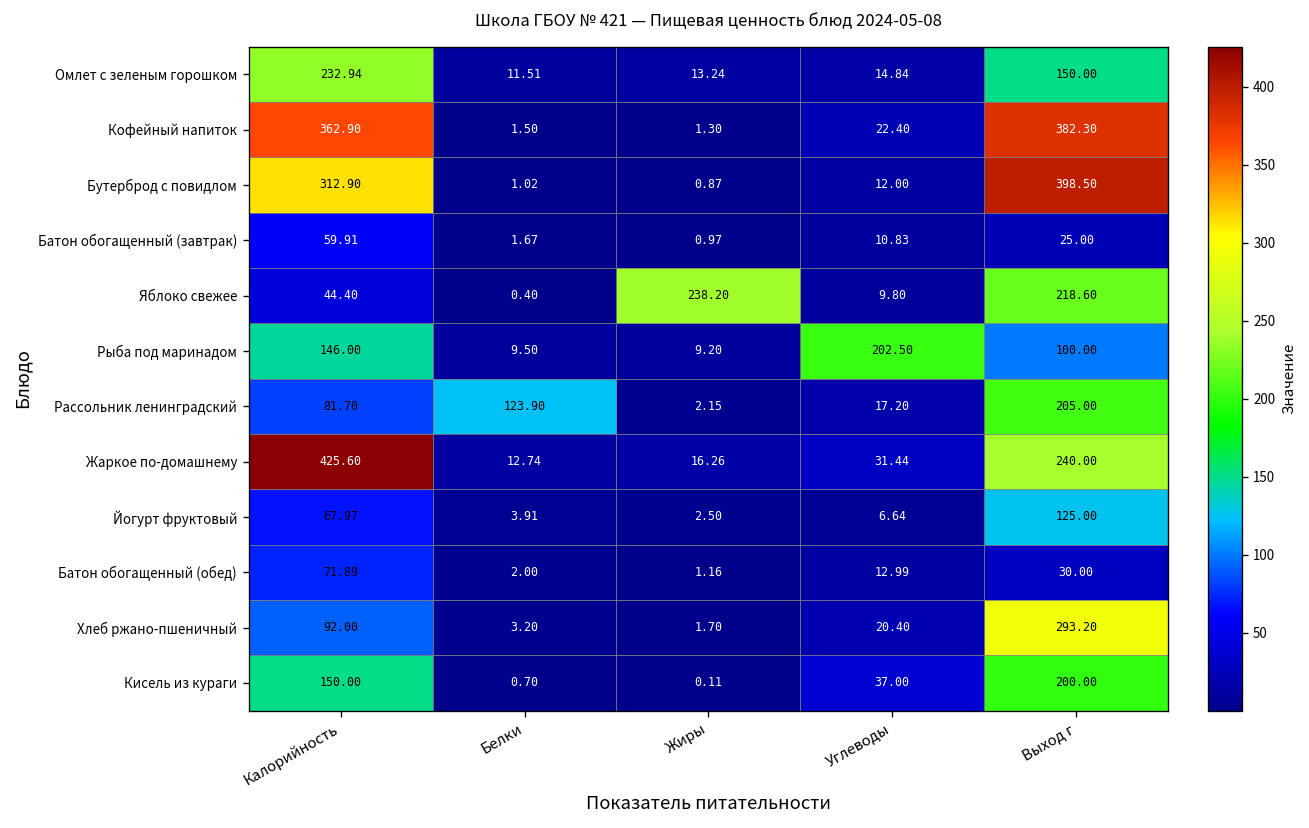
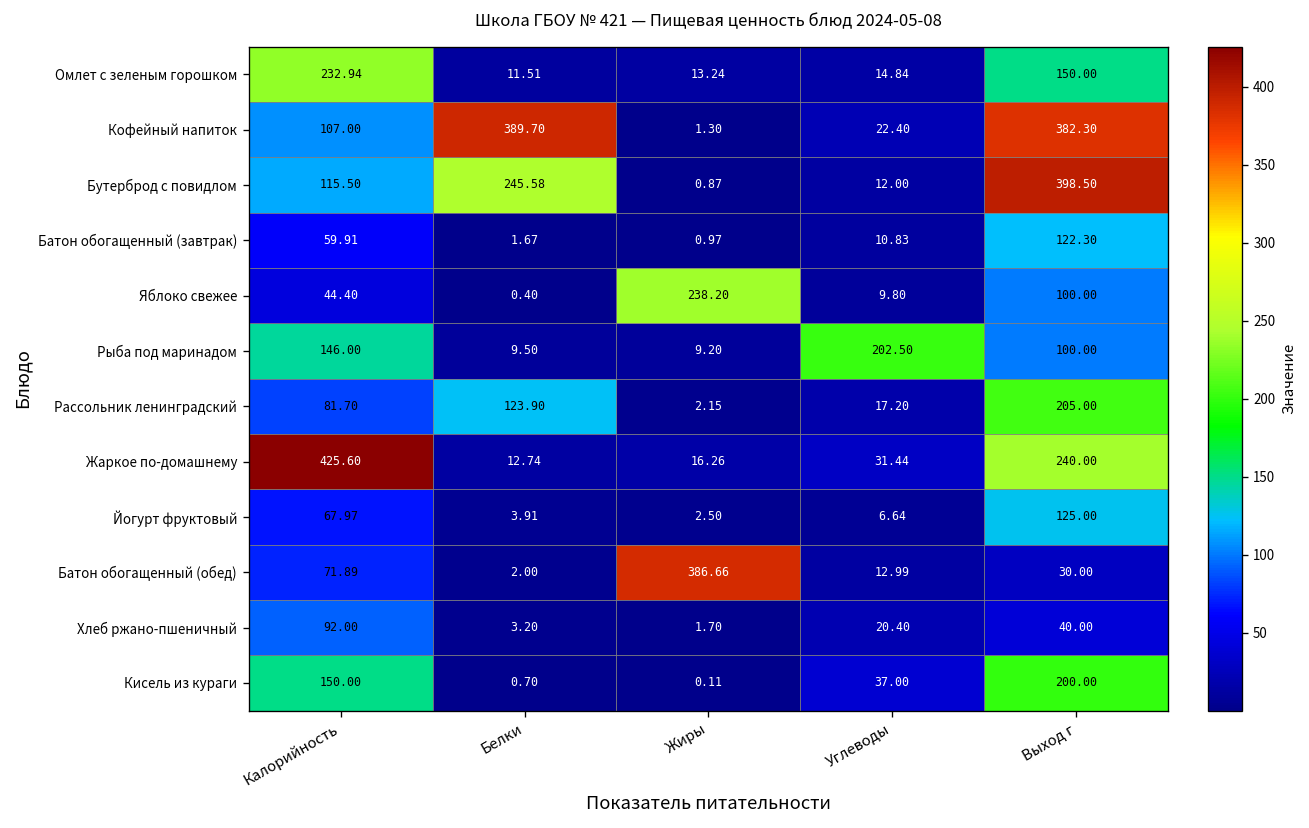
  {
    "Омлет с зеленым горошком": {
      "Калорийность": 232.94,
      "Белки": 11.51,
      "Жиры": 13.24,
      "Углеводы": 14.84,
      "Выход г": 150.00
    },
    "Кофейный напиток": {
-     "Калорийность": 362.90,
-     "Белки": 1.50,
+     "Калорийность": 107.00,
+     "Белки": 389.70,
      "Жиры": 1.30,
      "Углеводы": 22.40,
      "Выход г": 382.30
    },
    "Бутерброд с повидлом": {
-     "Калорийность": 312.90,
-     "Белки": 1.02,
+     "Калорийность": 115.50,
+     "Белки": 245.58,
      "Жиры": 0.87,
      "Углеводы": 12.00,
      "Выход г": 398.50
    },
    "Батон обогащенный (завтрак)": {
      "Калорийность": 59.91,
      "Белки": 1.67,
      "Жиры": 0.97,
      "Углеводы": 10.83,
-     "Выход г": 25.00
+     "Выход г": 122.30
    },
    "Яблоко свежее": {
      "Калорийность": 44.40,
      "Белки": 0.40,
      "Жиры": 238.20,
      "Углеводы": 9.80,
-     "Выход г": 218.60
+     "Выход г": 100.00
    },
    "Рыба под маринадом": {
      "Калорийность": 146.00,
      "Белки": 9.50,
      "Жиры": 9.20,
      "Углеводы": 202.50,
      "Выход г": 100.00
    },
    "Рассольник ленинградский": {
      "Калорийность": 81.70,
      "Белки": 123.90,
      "Жиры": 2.15,
      "Углеводы": 17.20,
      "Выход г": 205.00
    },
    "Жаркое по-домашнему": {
      "Калорийность": 425.60,
      "Белки": 12.74,
      "Жиры": 16.26,
      "Углеводы": 31.44,
      "Выход г": 240.00
    },
    "Йогурт фруктовый": {
      "Калорийность": 67.97,
      "Белки": 3.91,
      "Жиры": 2.50,
      "Углеводы": 6.64,
      "Выход г": 125.00
    },
    "Батон обогащенный (обед)": {
      "Калорийность": 71.89,
      "Белки": 2.00,
-     "Жиры": 1.16,
+     "Жиры": 386.66,
      "Углеводы": 12.99,
      "Выход г": 30.00
    },
    "Хлеб ржано-пшеничный": {
      "Калорийность": 92.00,
      "Белки": 3.20,
      "Жиры": 1.70,
      "Углеводы": 20.40,
-     "Выход г": 293.20
+     "Выход г": 40.00
    },
    "Кисель из кураги": {
      "Калорийность": 150.00,
      "Белки": 0.70,
      "Жиры": 0.11,
      "Углеводы": 37.00,
      "Выход г": 200.00
    }
  }
